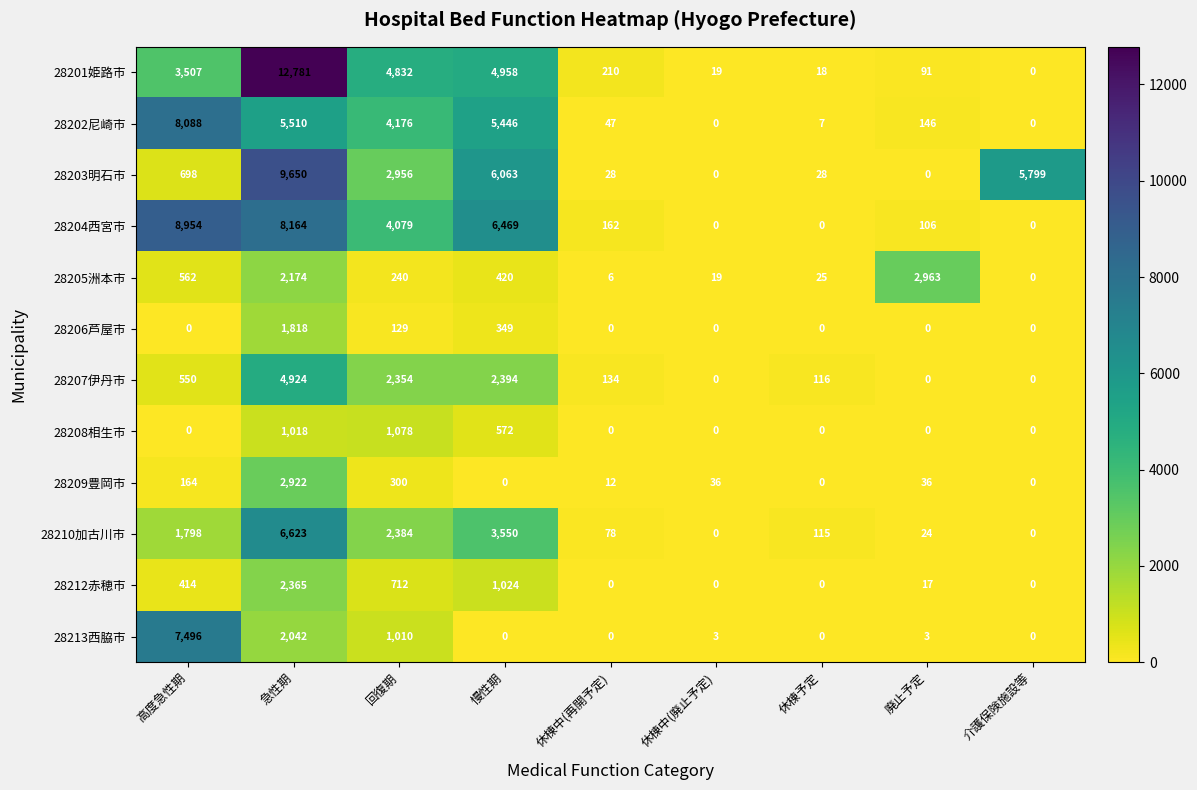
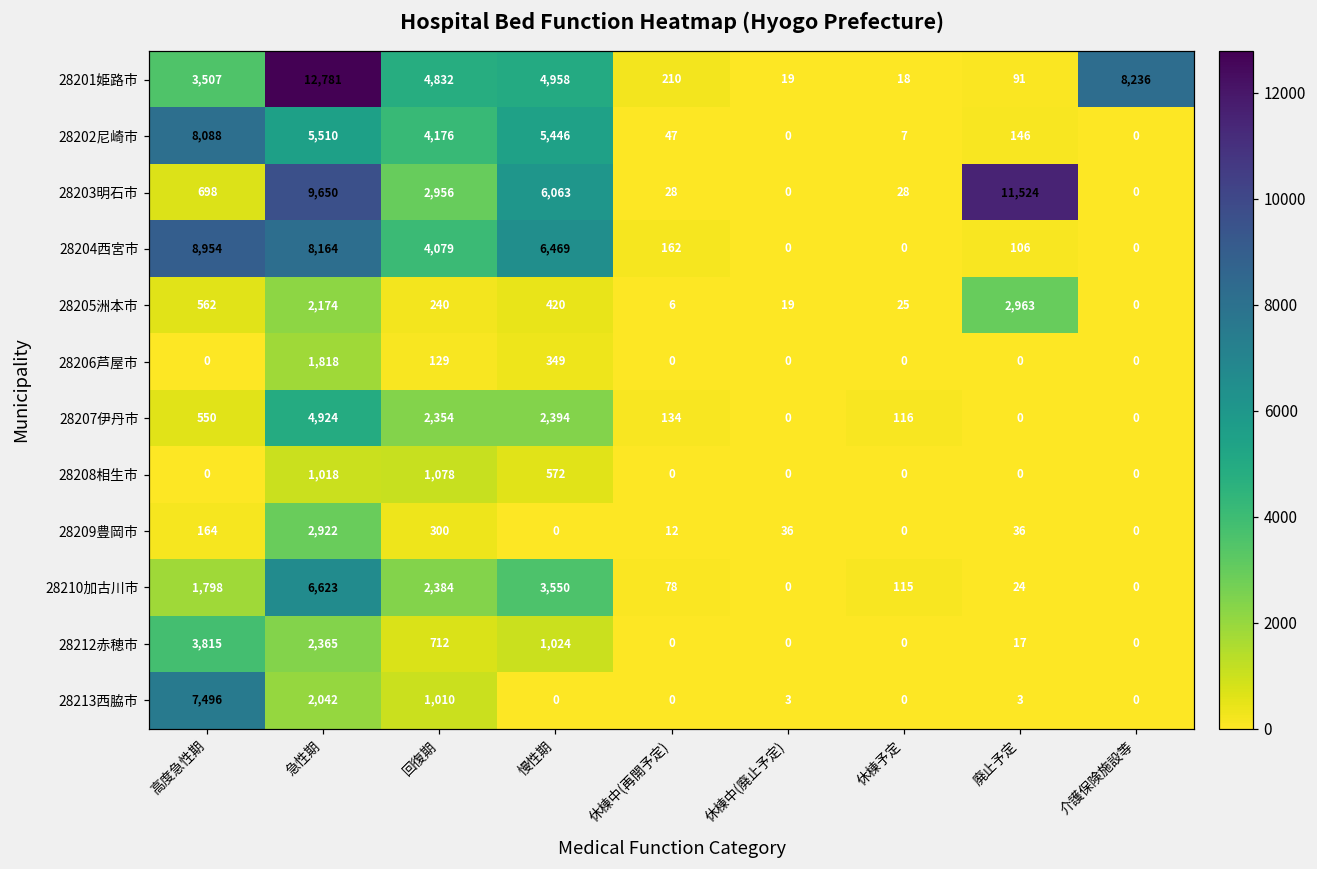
  {
    "28201姫路市": {
      "高度急性期": "3,507",
      "急性期": "12,781",
      "回復期": "4,832",
      "慢性期": "4,958",
      "休棟中(再開予定)": "210",
      "休棟中(廃止予定)": "19",
      "休棟予定": "18",
      "廃止予定": "91",
-     "介護保険施設等": "0"
+     "介護保険施設等": "8,236"
    },
    "28202尼崎市": {
      "高度急性期": "8,088",
      "急性期": "5,510",
      "回復期": "4,176",
      "慢性期": "5,446",
      "休棟中(再開予定)": "47",
      "休棟中(廃止予定)": "0",
      "休棟予定": "7",
      "廃止予定": "146",
      "介護保険施設等": "0"
    },
    "28203明石市": {
      "高度急性期": "698",
      "急性期": "9,650",
      "回復期": "2,956",
      "慢性期": "6,063",
      "休棟中(再開予定)": "28",
      "休棟中(廃止予定)": "0",
      "休棟予定": "28",
-     "廃止予定": "0",
-     "介護保険施設等": "5,799"
+     "廃止予定": "11,524",
+     "介護保険施設等": "0"
    },
    "28204西宮市": {
      "高度急性期": "8,954",
      "急性期": "8,164",
      "回復期": "4,079",
      "慢性期": "6,469",
      "休棟中(再開予定)": "162",
      "休棟中(廃止予定)": "0",
      "休棟予定": "0",
      "廃止予定": "106",
      "介護保険施設等": "0"
    },
    "28205洲本市": {
      "高度急性期": "562",
      "急性期": "2,174",
      "回復期": "240",
      "慢性期": "420",
      "休棟中(再開予定)": "6",
      "休棟中(廃止予定)": "19",
      "休棟予定": "25",
      "廃止予定": "2,963",
      "介護保険施設等": "0"
    },
    "28206芦屋市": {
      "高度急性期": "0",
      "急性期": "1,818",
      "回復期": "129",
      "慢性期": "349",
      "休棟中(再開予定)": "0",
      "休棟中(廃止予定)": "0",
      "休棟予定": "0",
      "廃止予定": "0",
      "介護保険施設等": "0"
    },
    "28207伊丹市": {
      "高度急性期": "550",
      "急性期": "4,924",
      "回復期": "2,354",
      "慢性期": "2,394",
      "休棟中(再開予定)": "134",
      "休棟中(廃止予定)": "0",
      "休棟予定": "116",
      "廃止予定": "0",
      "介護保険施設等": "0"
    },
    "28208相生市": {
      "高度急性期": "0",
      "急性期": "1,018",
      "回復期": "1,078",
      "慢性期": "572",
      "休棟中(再開予定)": "0",
      "休棟中(廃止予定)": "0",
      "休棟予定": "0",
      "廃止予定": "0",
      "介護保険施設等": "0"
    },
    "28209豊岡市": {
      "高度急性期": "164",
      "急性期": "2,922",
      "回復期": "300",
      "慢性期": "0",
      "休棟中(再開予定)": "12",
      "休棟中(廃止予定)": "36",
      "休棟予定": "0",
      "廃止予定": "36",
      "介護保険施設等": "0"
    },
    "28210加古川市": {
      "高度急性期": "1,798",
      "急性期": "6,623",
      "回復期": "2,384",
      "慢性期": "3,550",
      "休棟中(再開予定)": "78",
      "休棟中(廃止予定)": "0",
      "休棟予定": "115",
      "廃止予定": "24",
      "介護保険施設等": "0"
    },
    "28212赤穂市": {
-     "高度急性期": "414",
+     "高度急性期": "3,815",
      "急性期": "2,365",
      "回復期": "712",
      "慢性期": "1,024",
      "休棟中(再開予定)": "0",
      "休棟中(廃止予定)": "0",
      "休棟予定": "0",
      "廃止予定": "17",
      "介護保険施設等": "0"
    },
    "28213西脇市": {
      "高度急性期": "7,496",
      "急性期": "2,042",
      "回復期": "1,010",
      "慢性期": "0",
      "休棟中(再開予定)": "0",
      "休棟中(廃止予定)": "3",
      "休棟予定": "0",
      "廃止予定": "3",
      "介護保険施設等": "0"
    }
  }
